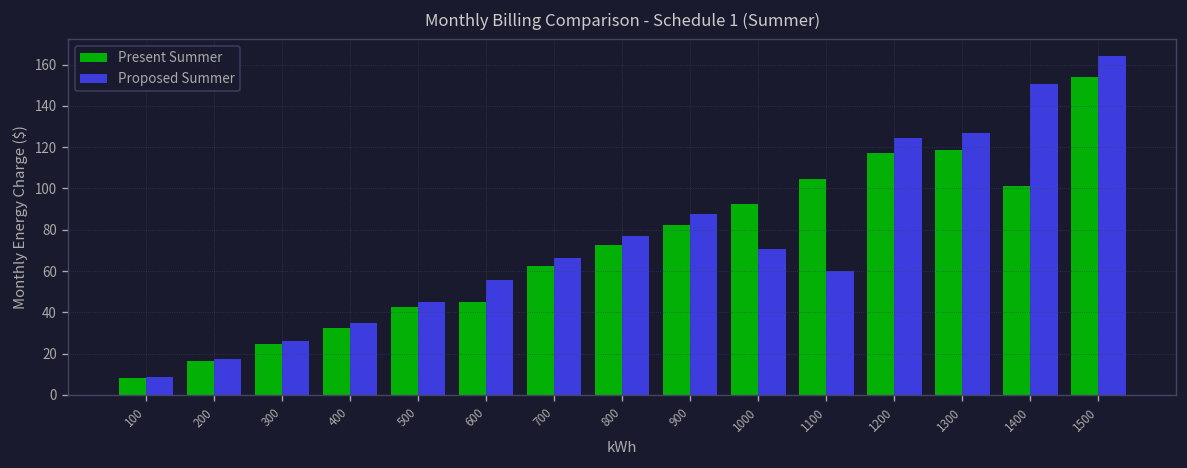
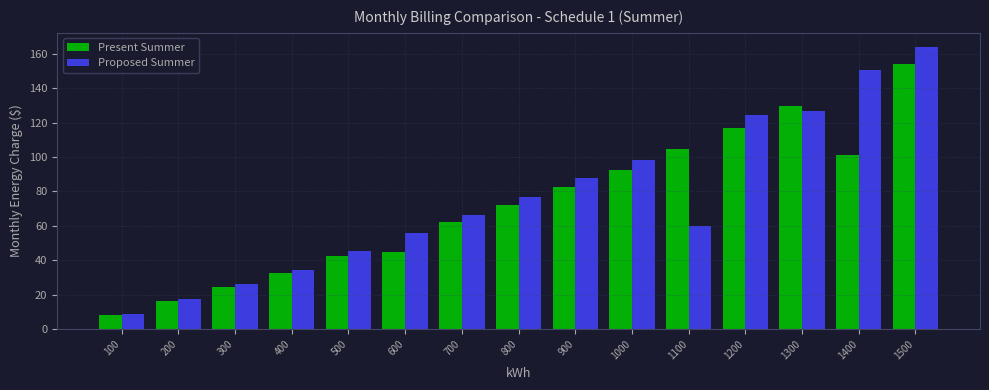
  {
    "Present Summer": {
      "100": 8,
      "200": 16,
      "300": 24,
      "400": 33,
      "500": 43,
      "600": 45,
      "700": 62,
      "800": 72,
      "900": 82,
      "1000": 92,
      "1100": 105,
      "1200": 117,
-     "1300": 119,
+     "1300": 129,
      "1400": 101,
      "1500": 154
    },
    "Proposed Summer": {
      "100": 9,
      "200": 17,
      "300": 26,
      "400": 35,
      "500": 45,
      "600": 56,
      "700": 66,
      "800": 77,
      "900": 88,
-     "1000": 71,
+     "1000": 98,
      "1100": 60,
      "1200": 124,
      "1300": 127,
      "1400": 151,
      "1500": 164
    }
  }
